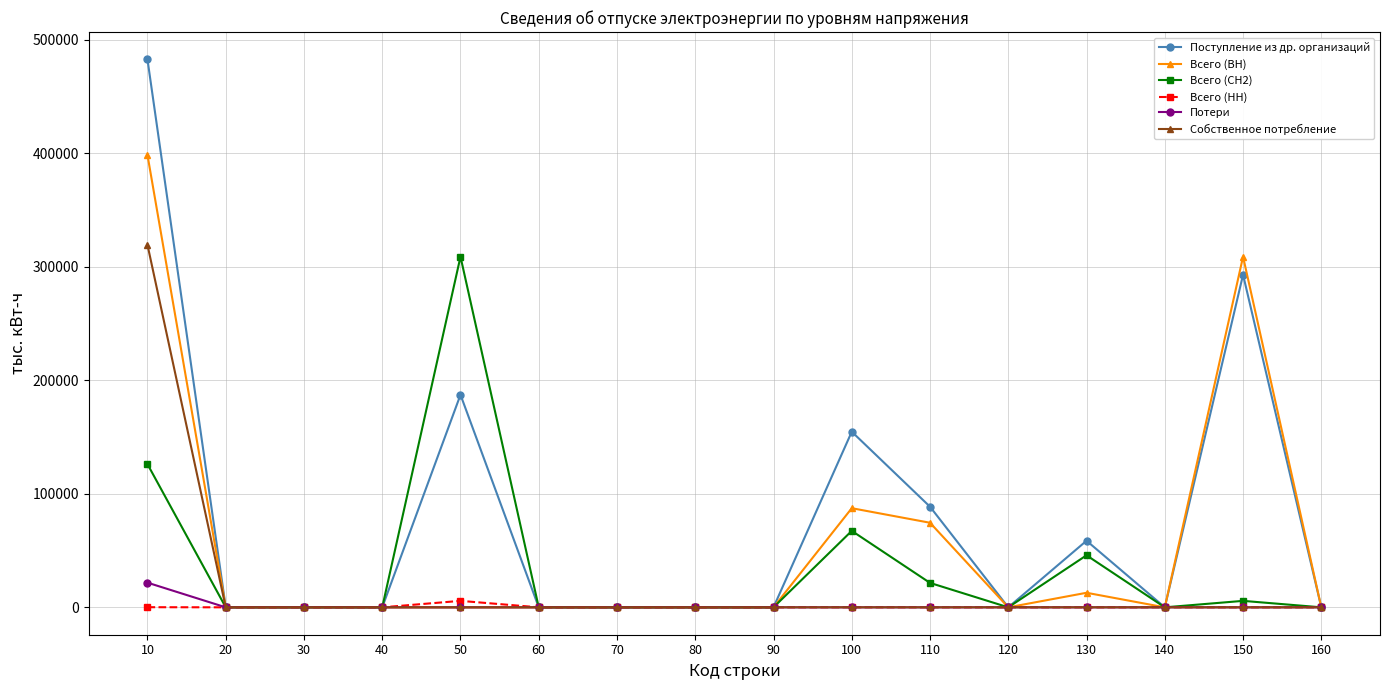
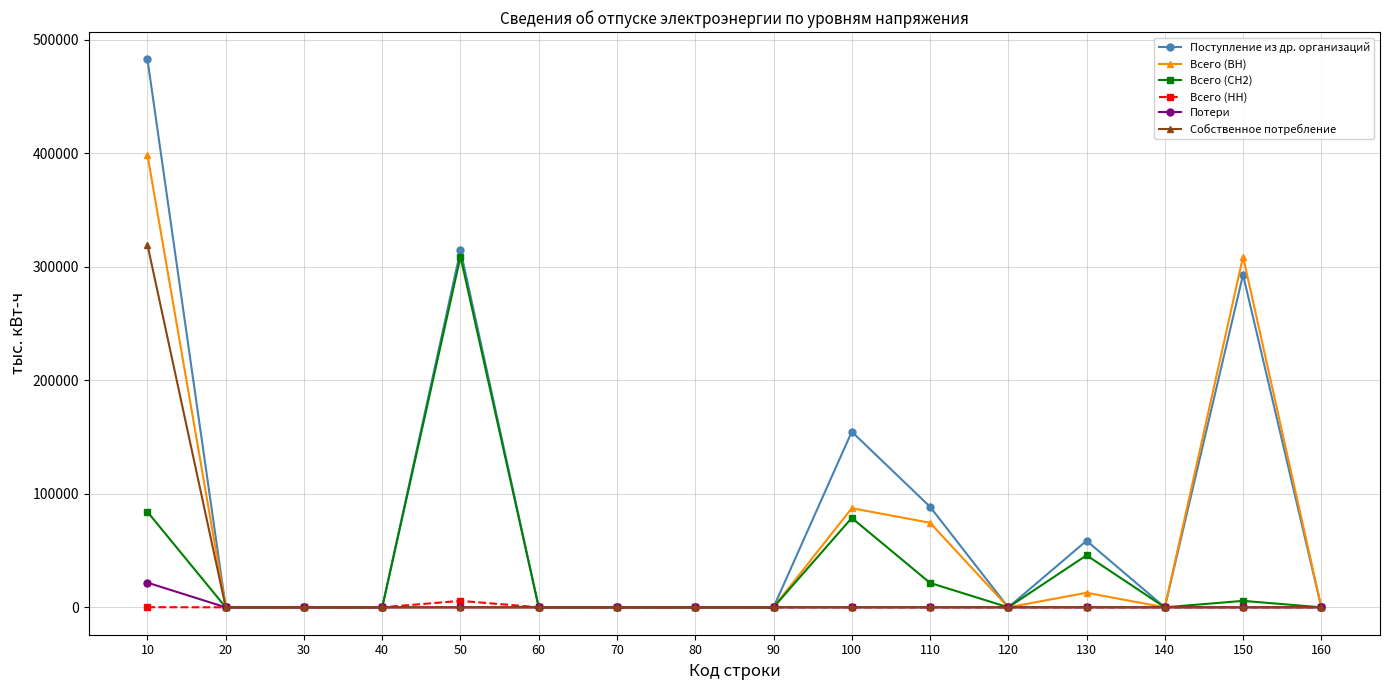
  {
    "Поступление из др. организаций": {
      "10": 482000,
-     "50": 187000,
+     "50": 314000,
      "100": 155000,
      "110": 89000,
      "130": 59000,
      "150": 293000
    },
    "Всего (ВН)": {
      "10": 398000,
      "100": 87000,
      "110": 74000,
      "130": 13000,
      "150": 309000
    },
    "Всего (СН2)": {
-     "10": 126000,
+     "10": 84000,
      "50": 309000,
-     "100": 67000,
+     "100": 79000,
      "110": 22000,
      "130": 46000,
      "150": 6000
    },
    "Всего (НН)": {
      "10": 0,
      "50": 6000
    },
    "Потери": {
      "10": 22000
    },
    "Собственное потребление": {
      "10": 319000
    }
  }
